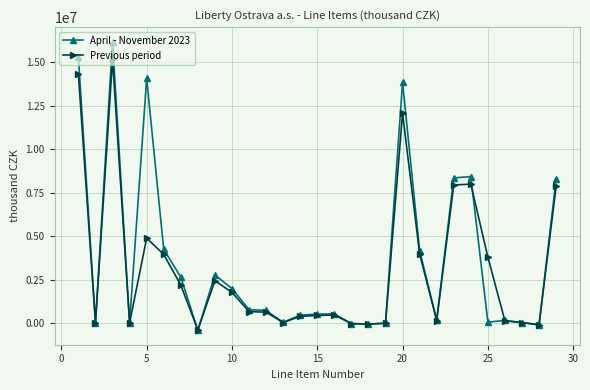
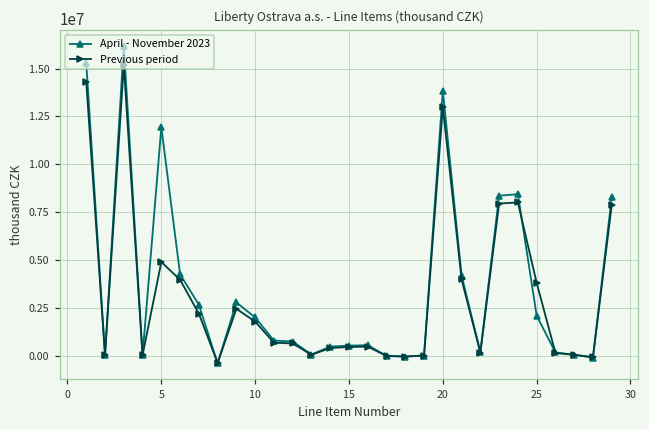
  {
    "April - November 2023": {
-     "5": 14100000,
+     "5": 11900000,
      "10": 2000000,
      "20": 13800000,
-     "25": 100000
+     "25": 2100000
    },
    "Previous period": {
      "5": 4900000,
      "10": 1800000,
-     "20": 12100000,
+     "20": 13000000,
      "25": 3800000
    }
  }
